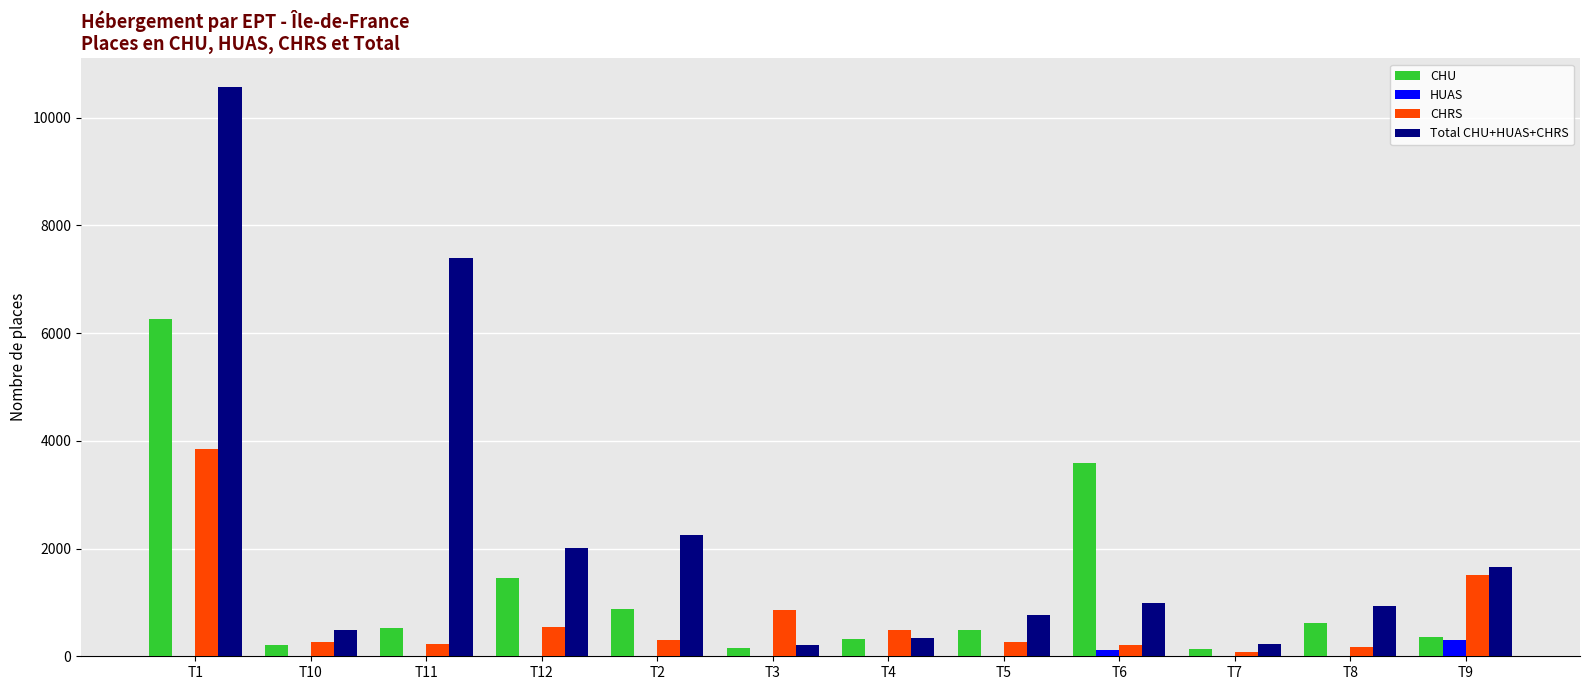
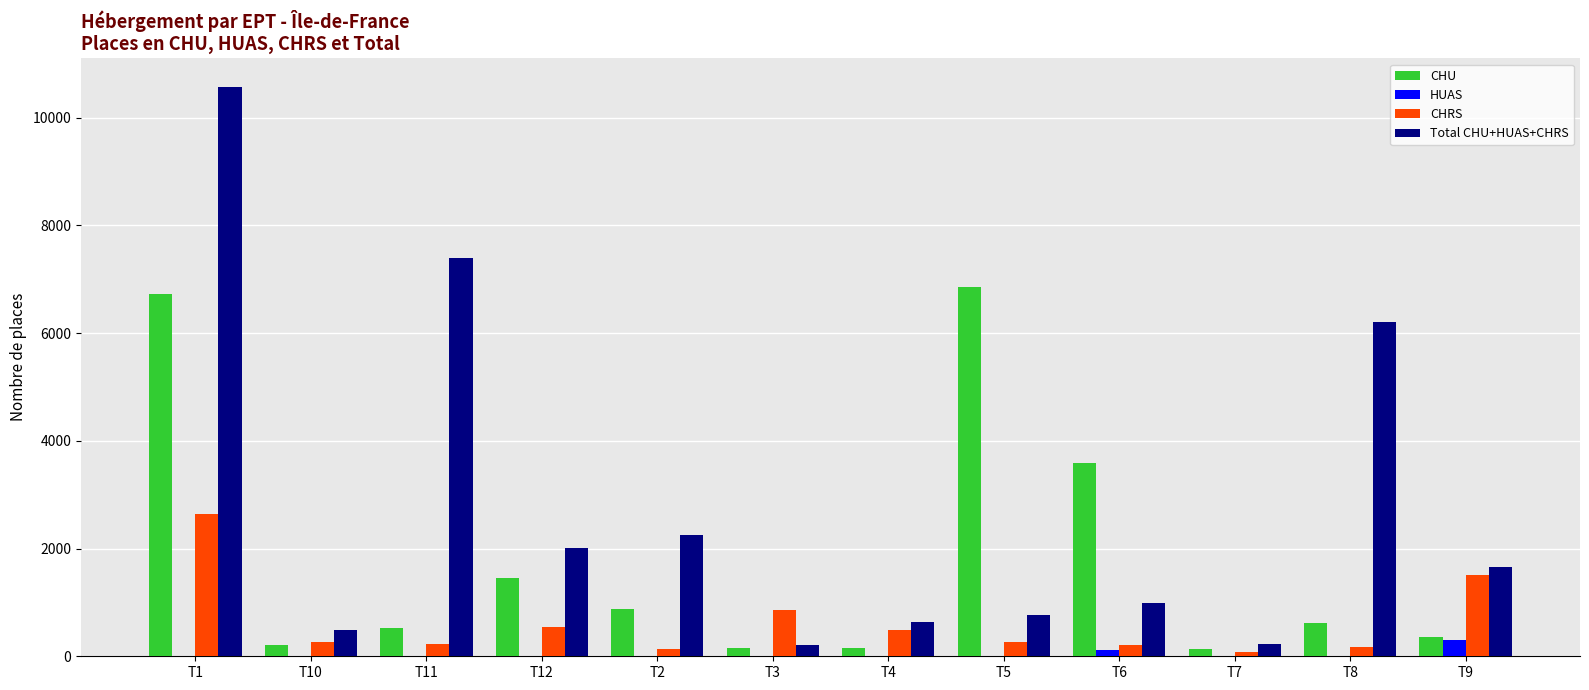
  {
    "CHU": {
-     "T1": 6300,
+     "T1": 6700,
      "T10": 200,
      "T11": 500,
      "T12": 1500,
      "T2": 900,
      "T3": 200,
-     "T4": 300,
-     "T5": 500,
+     "T4": 100,
+     "T5": 6900,
      "T6": 3600,
      "T7": 100,
      "T8": 600,
      "T9": 400
    },
    "HUAS": {
      "T1": 0,
      "T10": 0,
      "T11": 0,
      "T12": 0,
      "T2": 0,
      "T3": 0,
      "T4": 0,
      "T5": 0,
      "T6": 100,
      "T7": 0,
      "T8": 0,
      "T9": 300
    },
    "CHRS": {
-     "T1": 3900,
+     "T1": 2600,
      "T10": 300,
      "T11": 200,
      "T12": 500,
-     "T2": 300,
+     "T2": 100,
      "T3": 900,
      "T4": 500,
      "T5": 300,
      "T6": 200,
      "T7": 100,
      "T8": 200,
      "T9": 1500
    },
    "Total CHU+HUAS+CHRS": {
      "T1": 10600,
      "T10": 500,
      "T11": 7400,
      "T12": 2000,
      "T2": 2300,
      "T3": 200,
-     "T4": 300,
+     "T4": 600,
      "T5": 800,
      "T6": 1000,
      "T7": 200,
-     "T8": 900,
+     "T8": 6200,
      "T9": 1700
    }
  }
